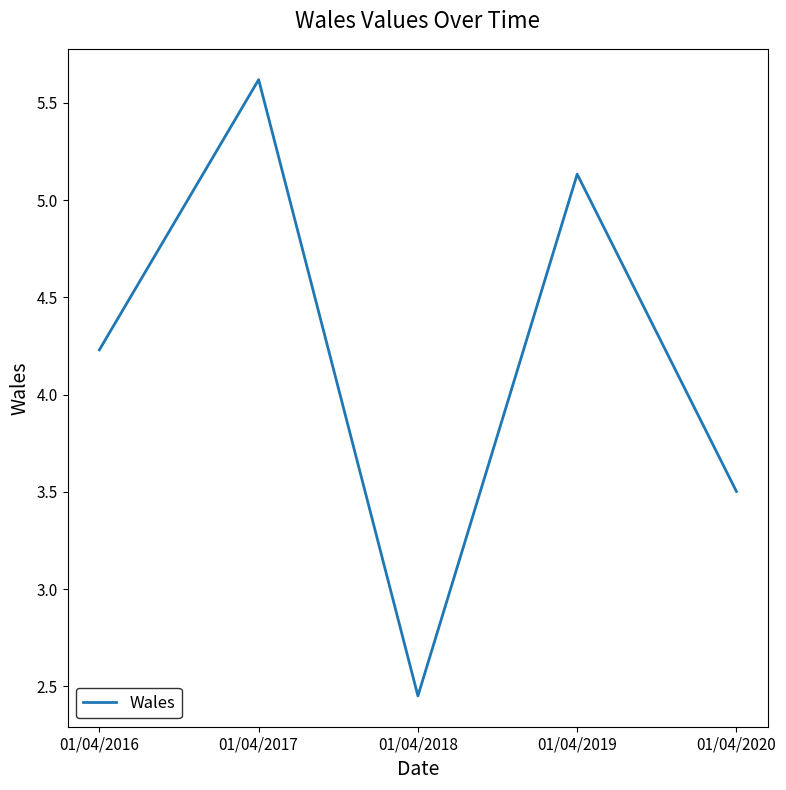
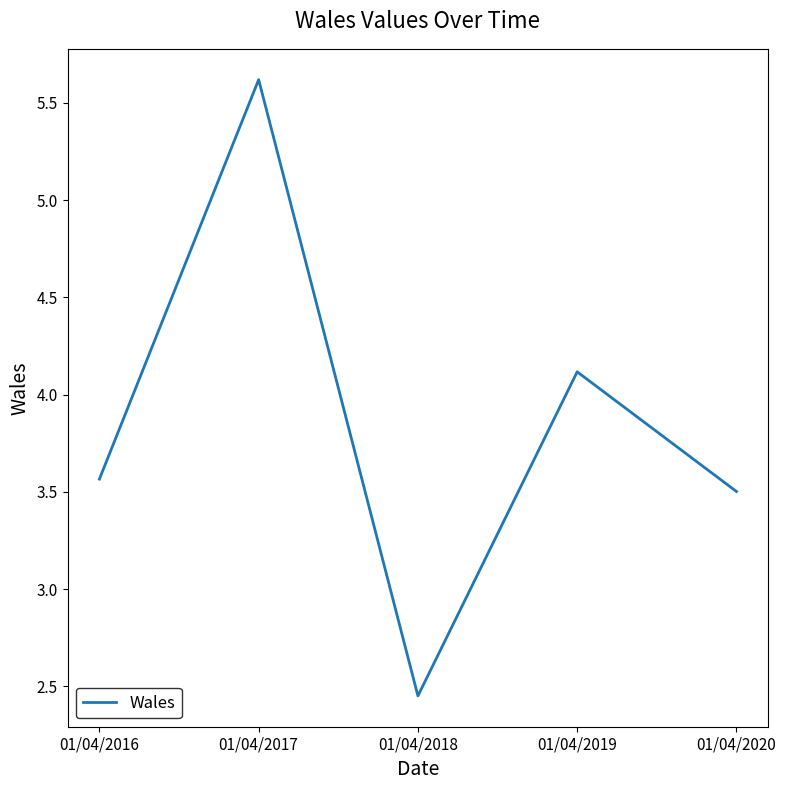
  {
-   "01/04/2016": 4.23,
+   "01/04/2016": 3.57,
    "01/04/2017": 5.62,
    "01/04/2018": 2.45,
-   "01/04/2019": 5.13,
+   "01/04/2019": 4.12,
    "01/04/2020": 3.50
  }
